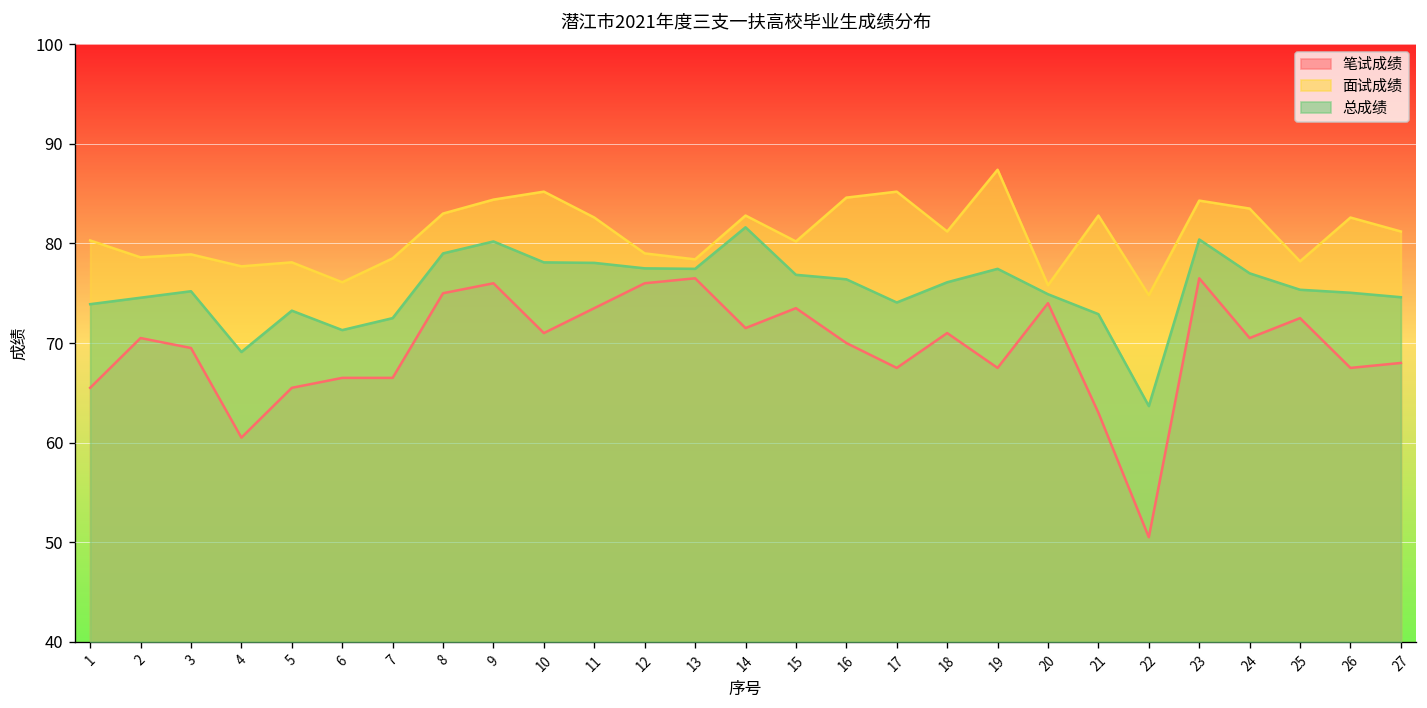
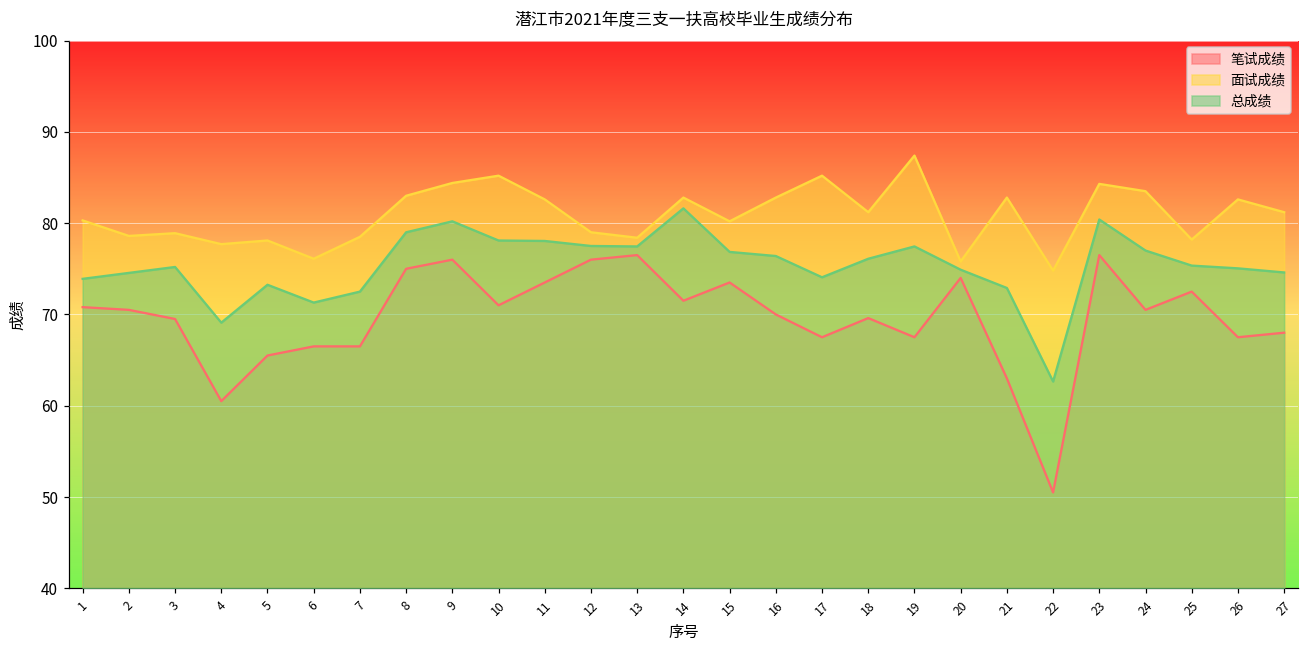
  {
    "笔试成绩": {
-     "1": 66,
+     "1": 71,
      "2": 71,
      "3": 70,
      "4": 61,
      "5": 66,
      "6": 67,
      "7": 67,
      "8": 75,
      "9": 76,
      "10": 71,
      "11": 74,
      "12": 76,
      "13": 77,
      "14": 72,
      "15": 74,
      "16": 70,
      "17": 68,
-     "18": 71,
+     "18": 70,
      "19": 68,
      "20": 74,
      "21": 63,
      "22": 51,
      "23": 77,
      "24": 71,
      "25": 73,
      "26": 68,
      "27": 68
    },
    "面试成绩": {
      "1": 80,
      "2": 79,
      "3": 79,
      "4": 78,
      "5": 78,
      "6": 76,
      "7": 79,
      "8": 83,
      "9": 84,
      "10": 85,
      "11": 83,
      "12": 79,
      "13": 78,
      "14": 83,
      "15": 80,
-     "16": 85,
+     "16": 83,
      "17": 85,
      "18": 81,
      "19": 87,
      "20": 76,
      "21": 83,
      "22": 75,
      "23": 84,
      "24": 84,
      "25": 78,
      "26": 83,
      "27": 81
    },
    "总成绩": {
      "1": 74,
      "2": 75,
      "3": 75,
      "4": 69,
      "5": 73,
      "6": 71,
      "7": 73,
      "8": 79,
      "9": 80,
      "10": 78,
      "11": 78,
      "12": 78,
      "13": 77,
      "14": 82,
      "15": 77,
      "16": 76,
      "17": 74,
      "18": 76,
      "19": 77,
      "20": 75,
      "21": 73,
-     "22": 64,
+     "22": 63,
      "23": 80,
      "24": 77,
      "25": 75,
      "26": 75,
      "27": 75
    }
  }
